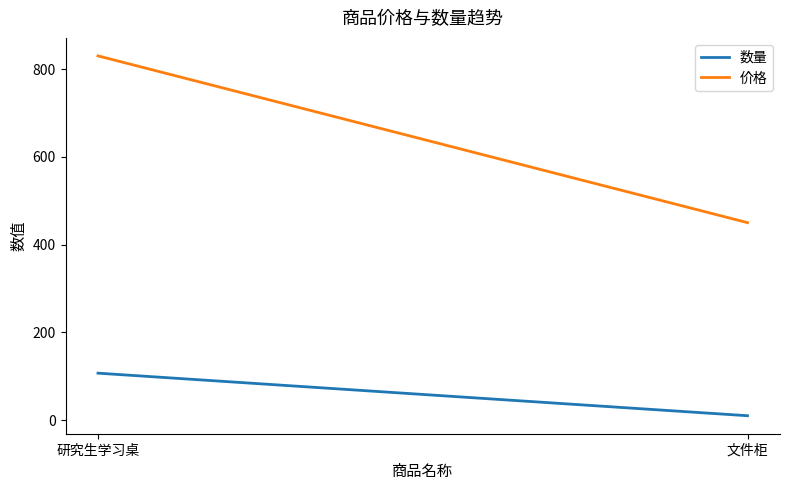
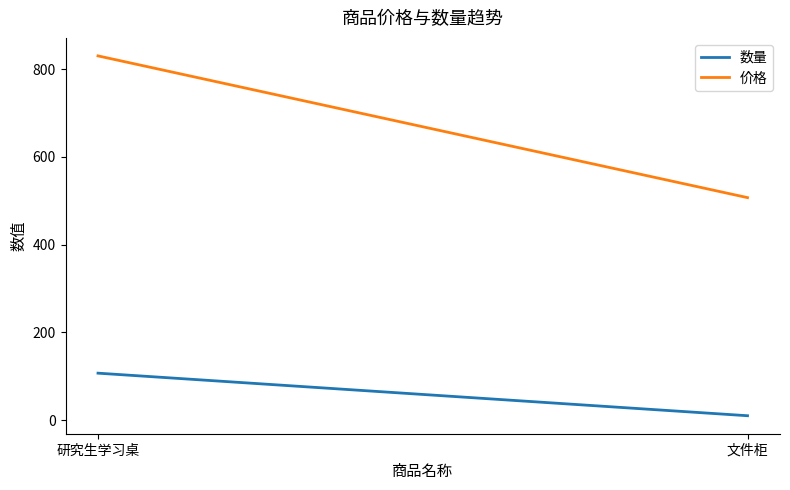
  {
    "数量": {
      "研究生学习桌": 110,
      "文件柜": 10
    },
    "价格": {
      "研究生学习桌": 830,
-     "文件柜": 450
+     "文件柜": 510
    }
  }
